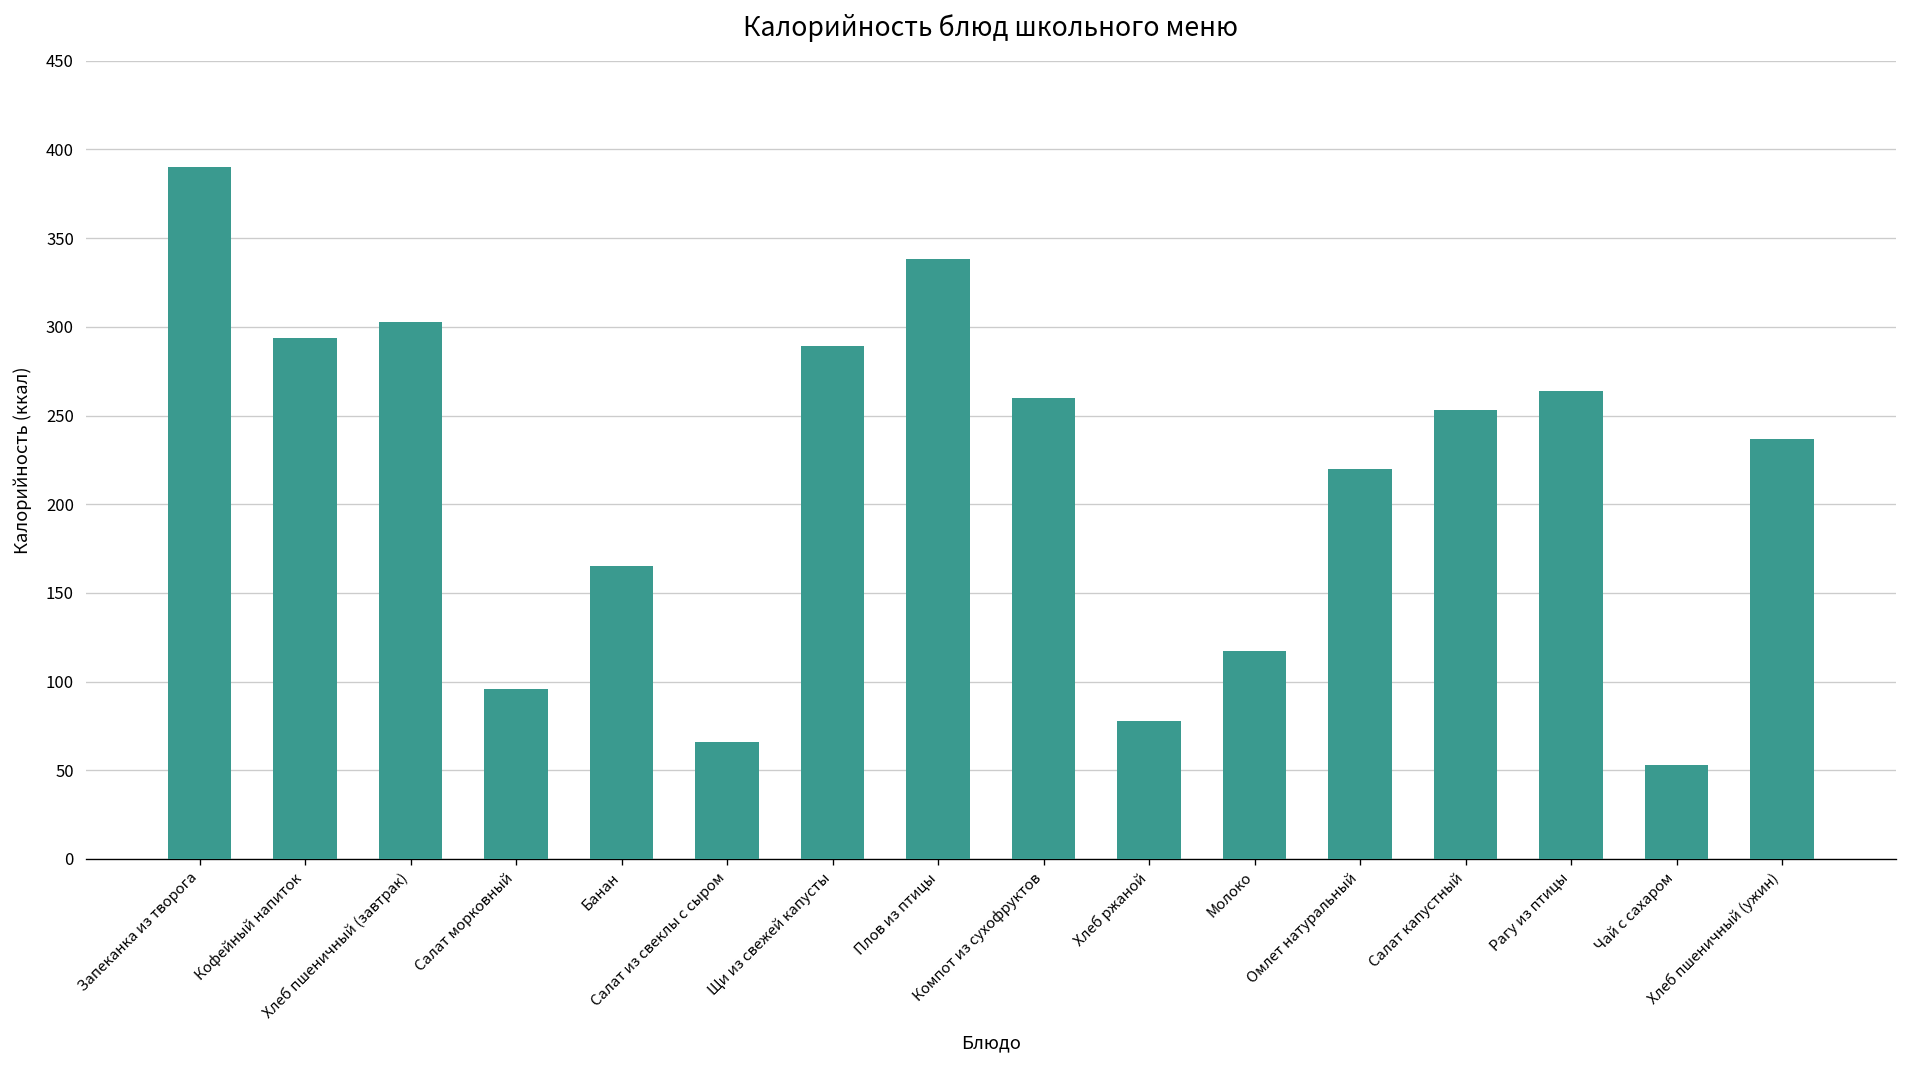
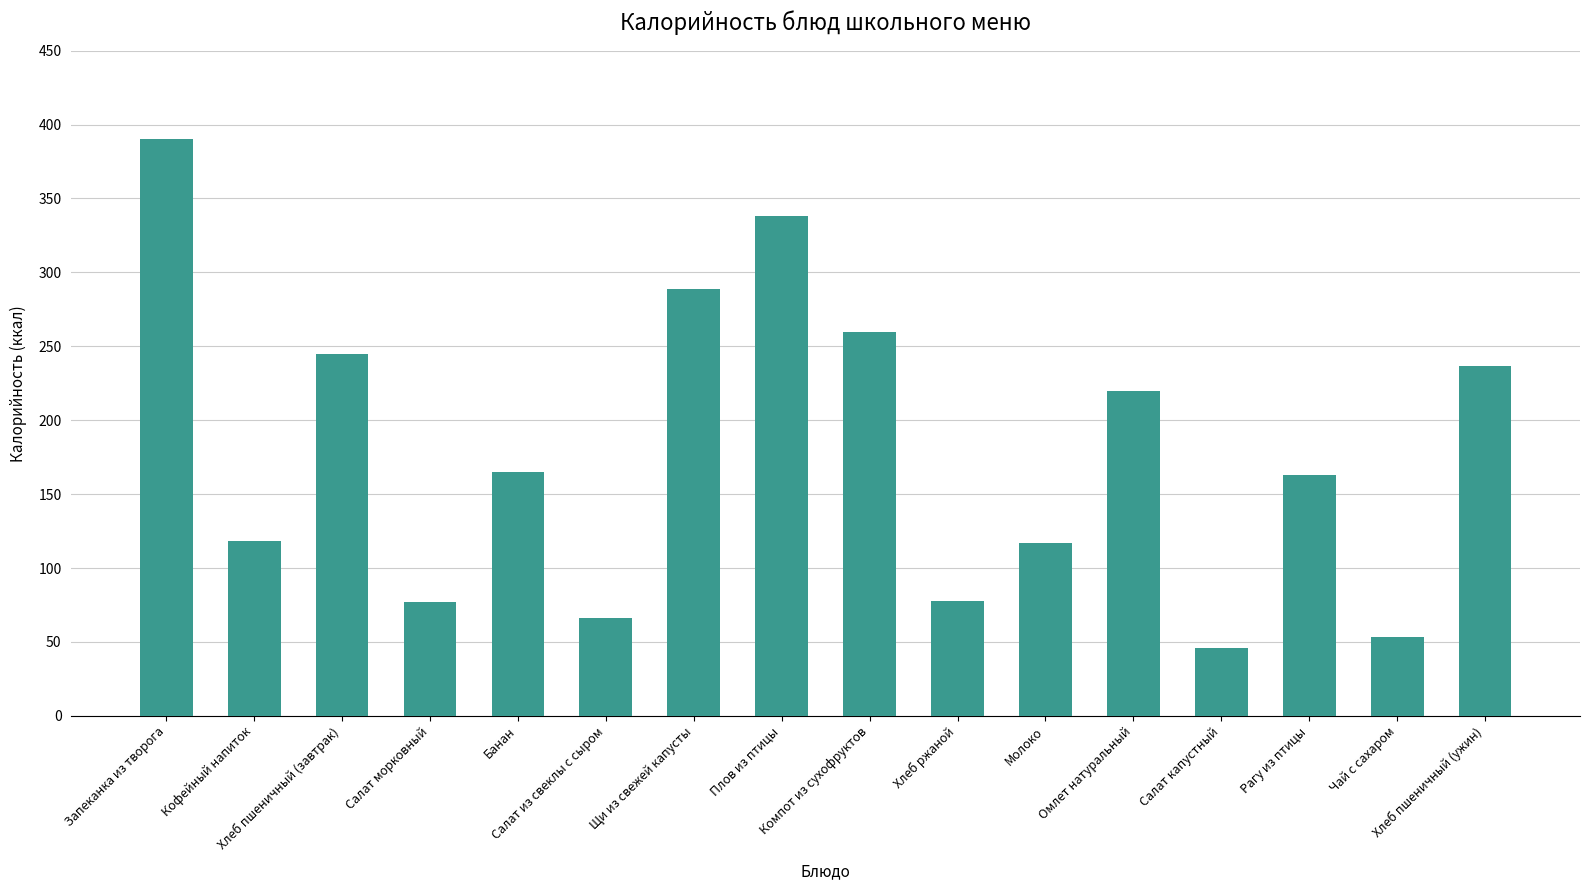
  {
    "Запеканка из творога": 390,
-   "Кофейный напиток": 294,
-   "Хлеб пшеничный (завтрак)": 303,
-   "Салат морковный": 96,
+   "Кофейный напиток": 118,
+   "Хлеб пшеничный (завтрак)": 245,
+   "Салат морковный": 77,
    "Банан": 165,
    "Салат из свеклы с сыром": 66,
    "Щи из свежей капусты": 289,
    "Плов из птицы": 338,
    "Компот из сухофруктов": 260,
    "Хлеб ржаной": 78,
    "Молоко": 117,
    "Омлет натуральный": 220,
-   "Салат капустный": 253,
-   "Рагу из птицы": 264,
+   "Салат капустный": 46,
+   "Рагу из птицы": 163,
    "Чай с сахаром": 53,
    "Хлеб пшеничный (ужин)": 237
  }
